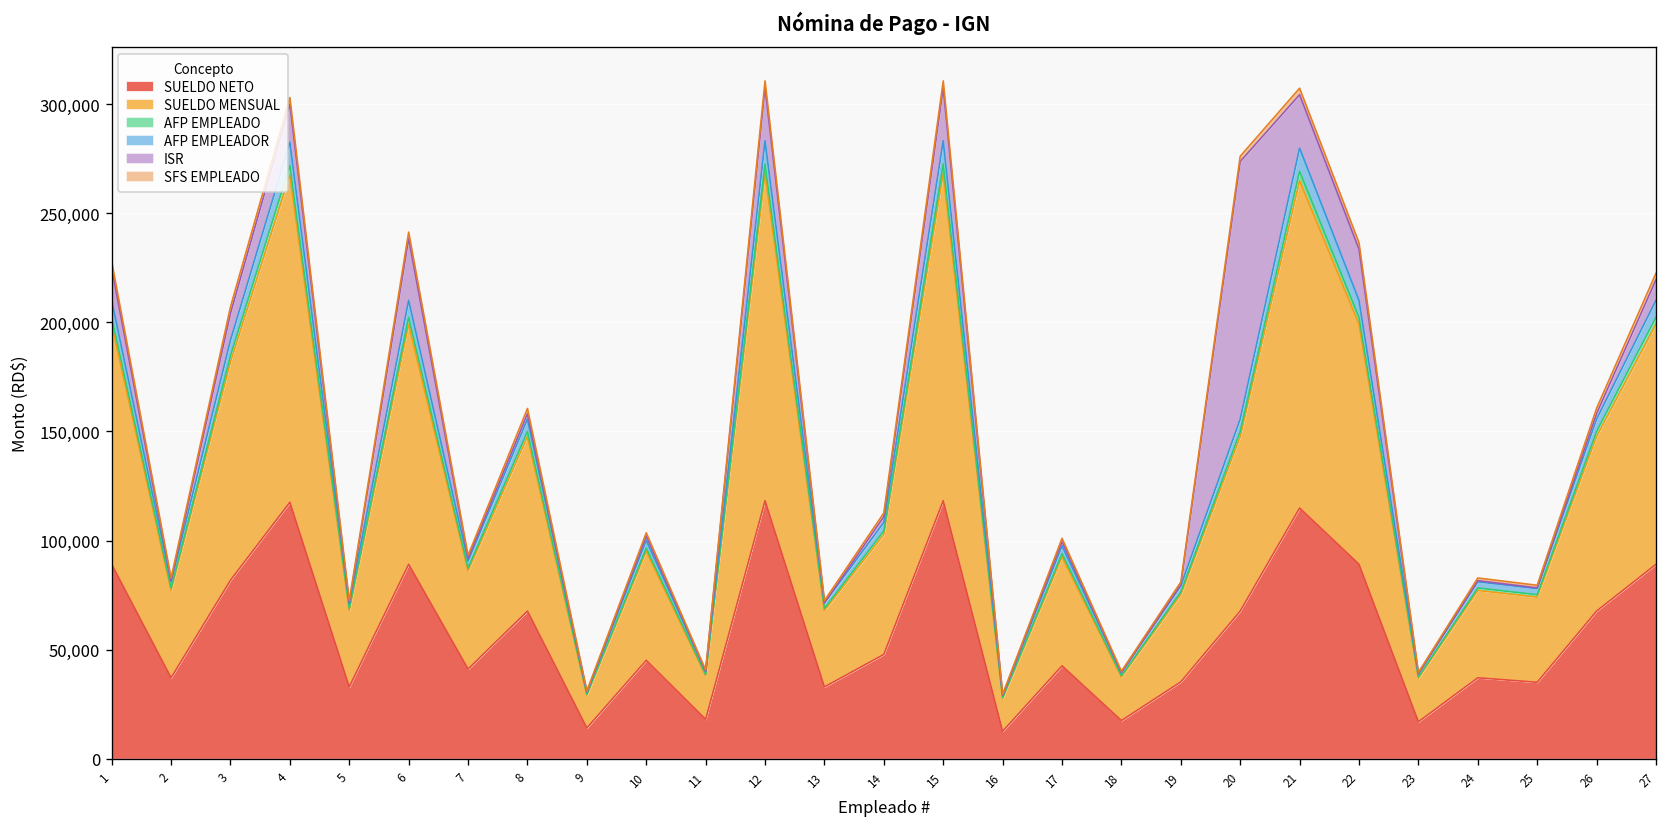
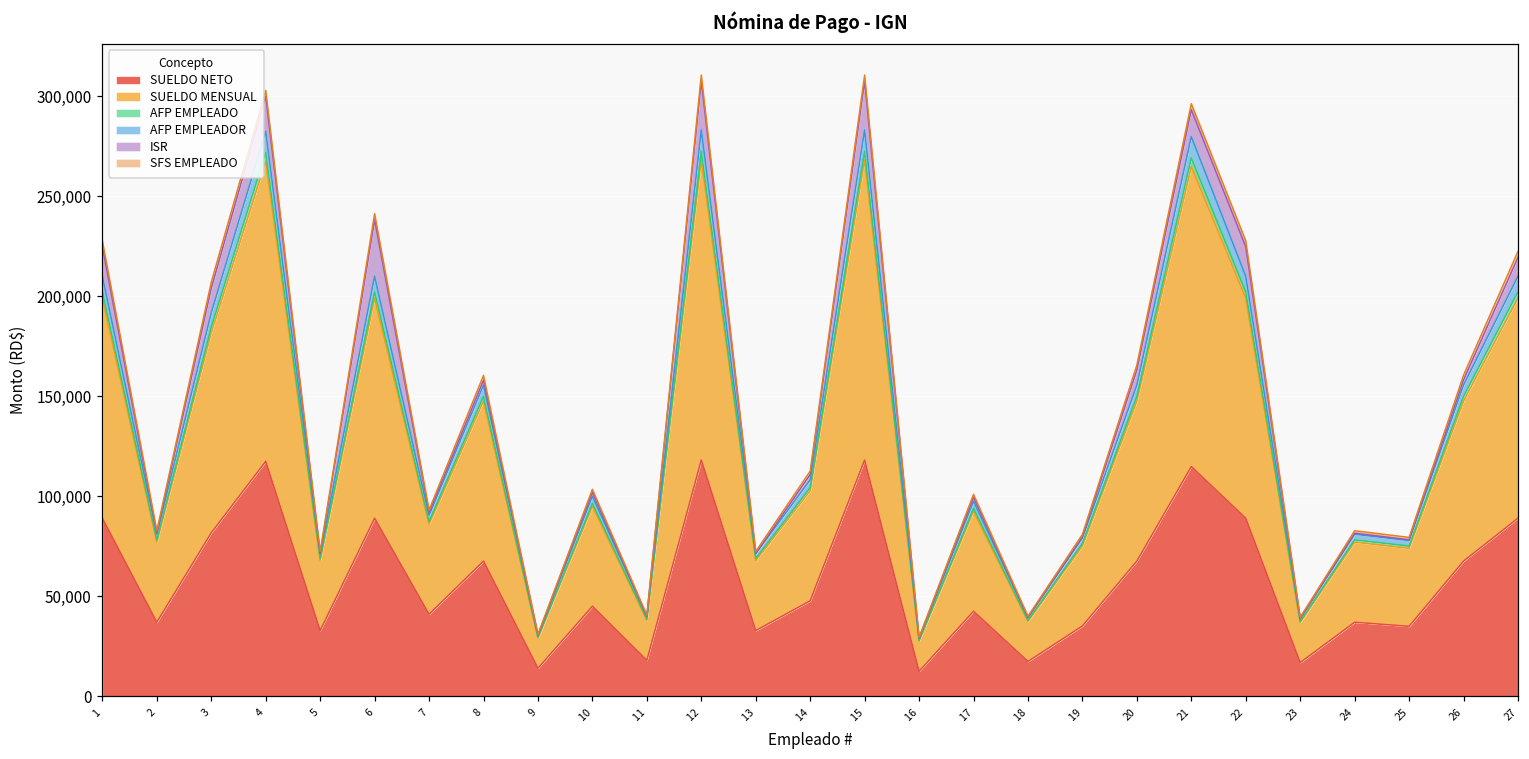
  {
    "AFP EMPLEADO": {
      "1": "3,000",
      "3": "3,000",
      "4": "4,000",
      "6": "3,000",
      "8": "2,000",
      "10": "1,000",
      "12": "4,000",
      "14": "2,000",
      "15": "4,000",
      "17": "1,000",
      "20": "2,000",
      "21": "4,000",
      "22": "3,000",
      "26": "2,000",
      "27": "3,000"
    },
    "AFP EMPLEADOR": {
      "1": "8,000",
      "3": "7,000",
      "4": "11,000",
      "6": "8,000",
      "8": "6,000",
      "10": "4,000",
      "12": "11,000",
      "14": "4,000",
      "15": "11,000",
      "17": "4,000",
      "20": "6,000",
      "21": "11,000",
      "22": "8,000",
      "26": "6,000",
      "27": "8,000"
    },
    "ISR": {
      "1": "15,000",
      "3": "12,000",
      "4": "17,000",
      "6": "28,000",
      "8": "2,000",
      "10": "2,000",
      "12": "24,000",
      "14": "3,000",
      "15": "24,000",
      "17": "2,000",
-     "20": "118,000",
-     "21": "24,000",
-     "22": "23,000",
+     "20": "8,000",
+     "21": "13,000",
+     "22": "15,000",
      "26": "3,000",
      "27": "9,000"
    }
  }
